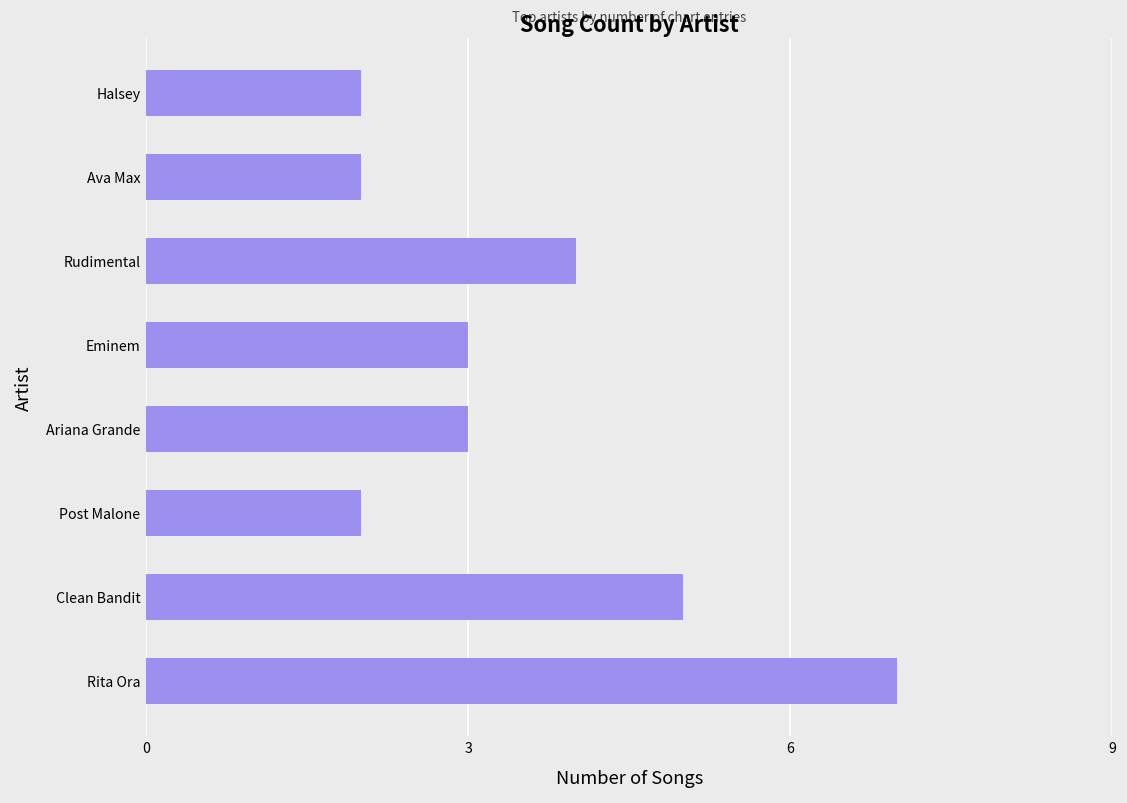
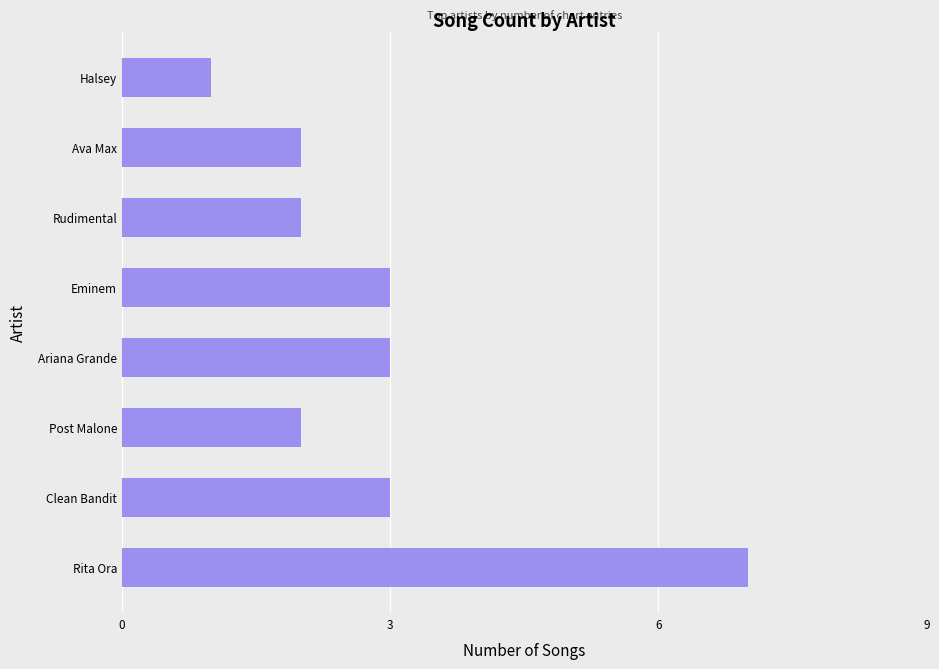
  {
-   "Halsey": 2,
+   "Halsey": 1,
    "Ava Max": 2,
-   "Rudimental": 4,
+   "Rudimental": 2,
    "Eminem": 3,
    "Ariana Grande": 3,
    "Post Malone": 2,
-   "Clean Bandit": 5,
+   "Clean Bandit": 3,
    "Rita Ora": 7
  }
